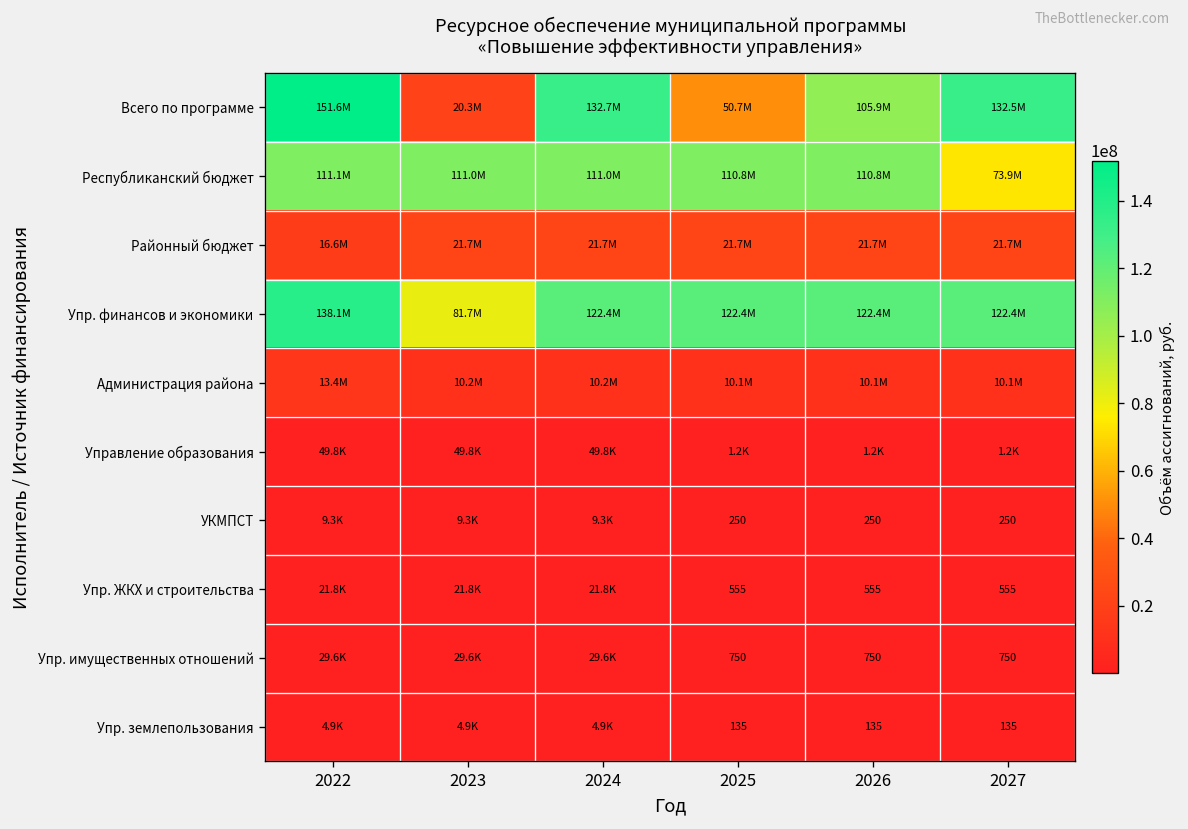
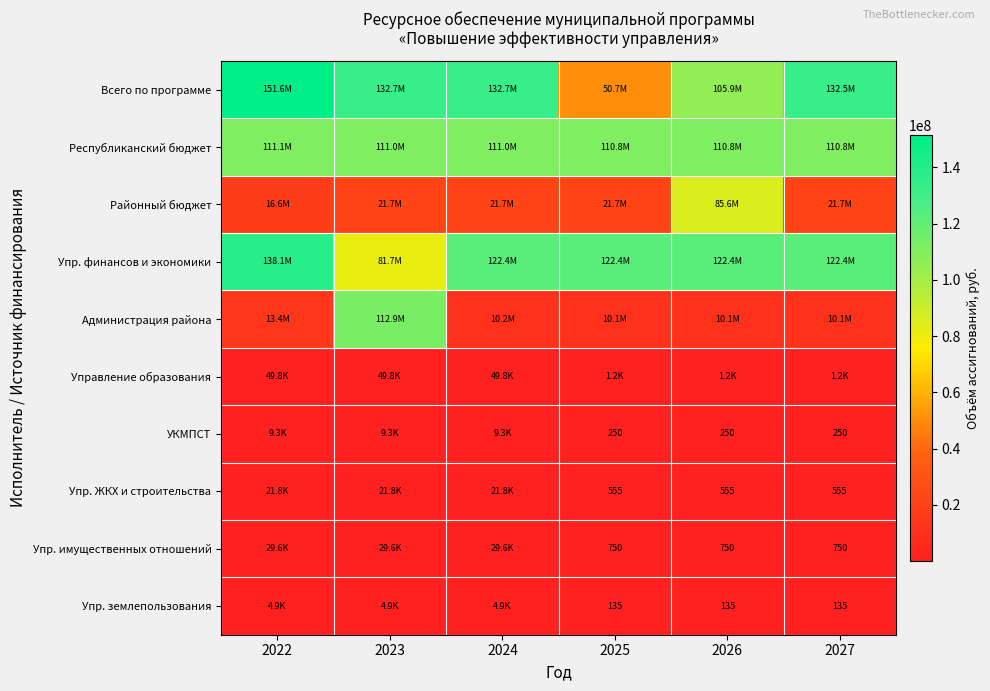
  {
    "Всего по программе": {
      "2022": "151.6M",
-     "2023": "20.3M",
+     "2023": "132.7M",
      "2024": "132.7M",
      "2025": "50.7M",
      "2026": "105.9M",
      "2027": "132.5M"
    },
    "Республиканский бюджет": {
      "2022": "111.1M",
      "2023": "111.0M",
      "2024": "111.0M",
      "2025": "110.8M",
      "2026": "110.8M",
-     "2027": "73.9M"
+     "2027": "110.8M"
    },
    "Районный бюджет": {
      "2022": "16.6M",
      "2023": "21.7M",
      "2024": "21.7M",
      "2025": "21.7M",
-     "2026": "21.7M",
+     "2026": "85.6M",
      "2027": "21.7M"
    },
    "Упр. финансов и экономики": {
      "2022": "138.1M",
      "2023": "81.7M",
      "2024": "122.4M",
      "2025": "122.4M",
      "2026": "122.4M",
      "2027": "122.4M"
    },
    "Администрация района": {
      "2022": "13.4M",
-     "2023": "10.2M",
+     "2023": "112.9M",
      "2024": "10.2M",
      "2025": "10.1M",
      "2026": "10.1M",
      "2027": "10.1M"
    },
    "Управление образования": {
      "2022": "49.8K",
      "2023": "49.8K",
      "2024": "49.8K",
      "2025": "1.2K",
      "2026": "1.2K",
      "2027": "1.2K"
    },
    "УКМПСТ": {
      "2022": "9.3K",
      "2023": "9.3K",
      "2024": "9.3K",
      "2025": "250",
      "2026": "250",
      "2027": "250"
    },
    "Упр. ЖКХ и строительства": {
      "2022": "21.8K",
      "2023": "21.8K",
      "2024": "21.8K",
      "2025": "555",
      "2026": "555",
      "2027": "555"
    },
    "Упр. имущественных отношений": {
      "2022": "29.6K",
      "2023": "29.6K",
      "2024": "29.6K",
      "2025": "750",
      "2026": "750",
      "2027": "750"
    },
    "Упр. землепользования": {
      "2022": "4.9K",
      "2023": "4.9K",
      "2024": "4.9K",
      "2025": "135",
      "2026": "135",
      "2027": "135"
    }
  }
